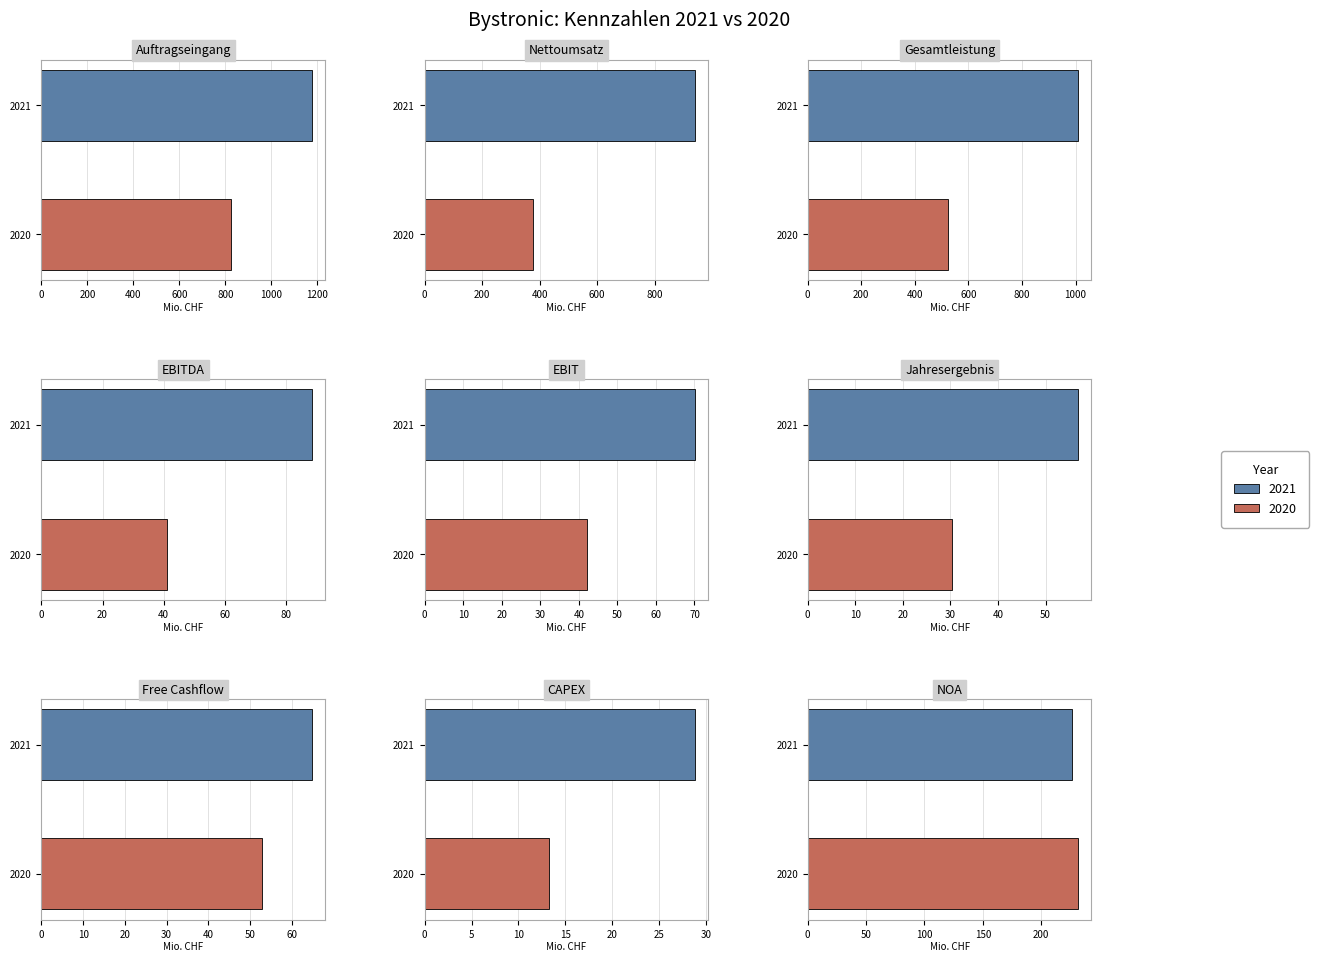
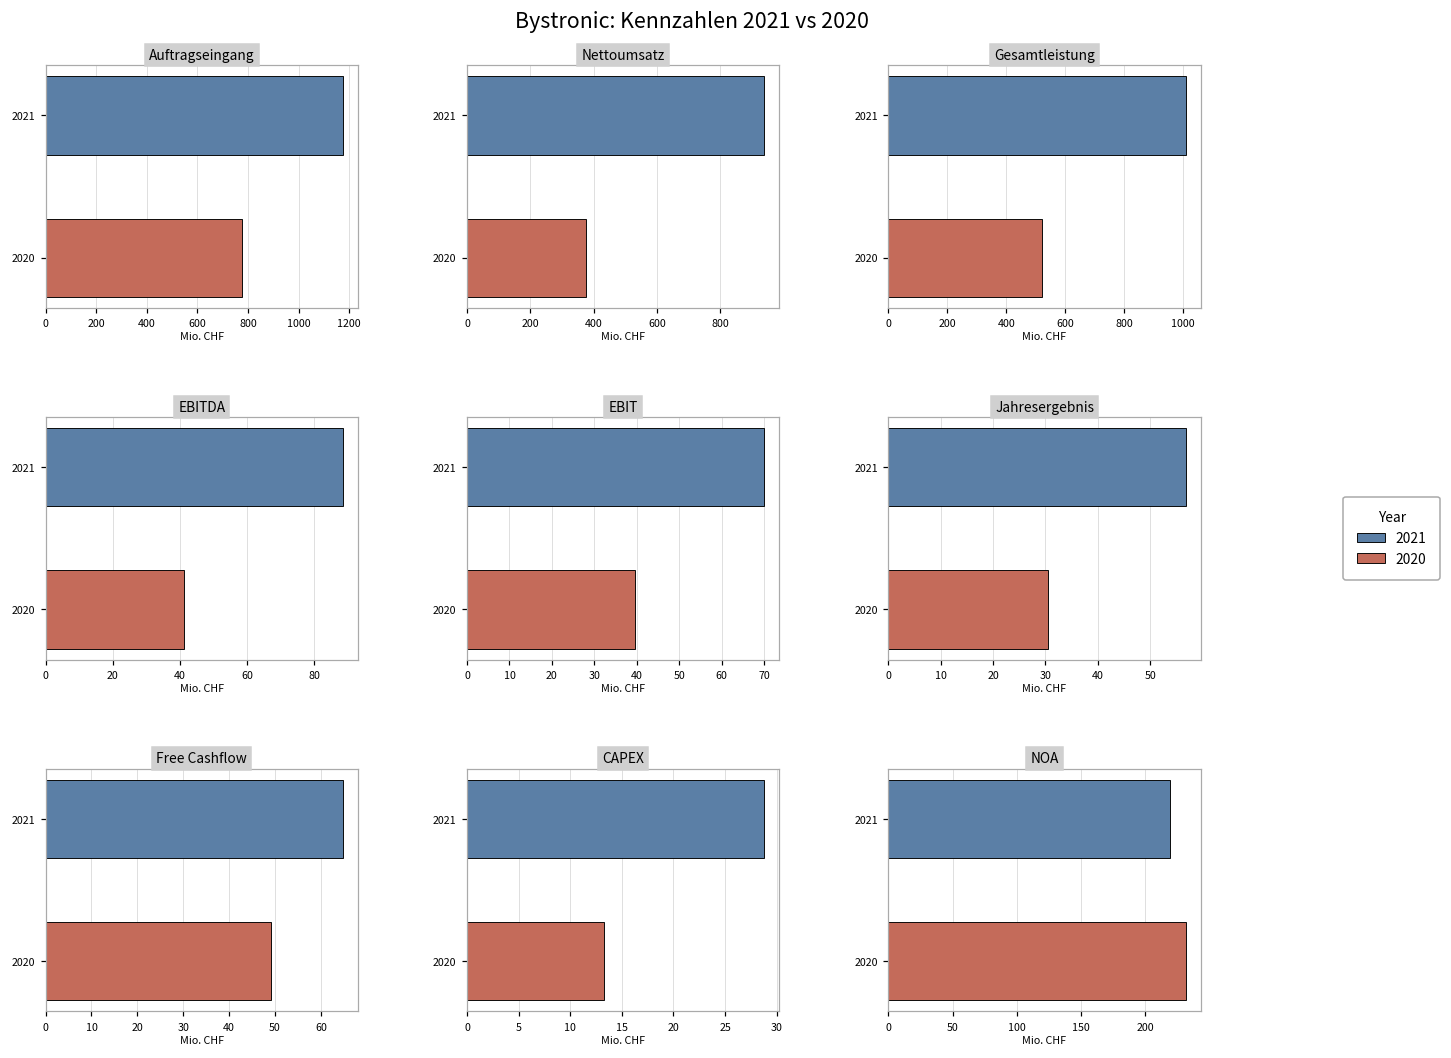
  {
    "Auftragseingang": {
      "2021": 1180,
-     "2020": 830
+     "2020": 780
    },
    "Nettoumsatz": {
      "2021": 940,
      "2020": 380
    },
    "Gesamtleistung": {
      "2021": 1010,
      "2020": 520
    },
    "EBITDA": {
      "2021": 89,
      "2020": 41
    },
    "EBIT": {
      "2021": 70,
-     "2020": 42
+     "2020": 40
    },
    "Jahresergebnis": {
      "2021": 57,
      "2020": 30
    },
    "Free Cashflow": {
      "2021": 65,
-     "2020": 53
+     "2020": 49
    },
    "CAPEX": {
      "2021": 29,
      "2020": 13
    },
    "NOA": {
-     "2021": 226,
+     "2021": 219,
      "2020": 231
    }
  }
